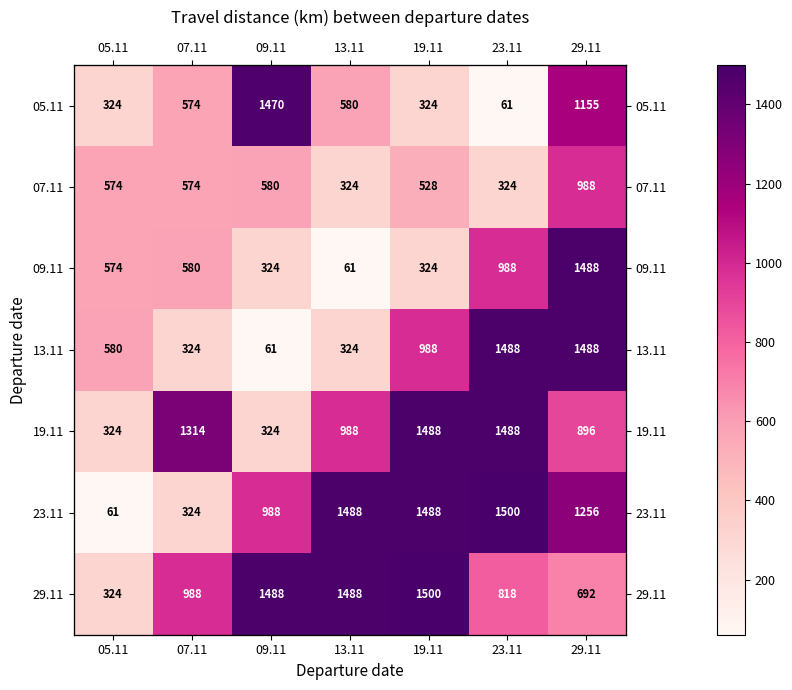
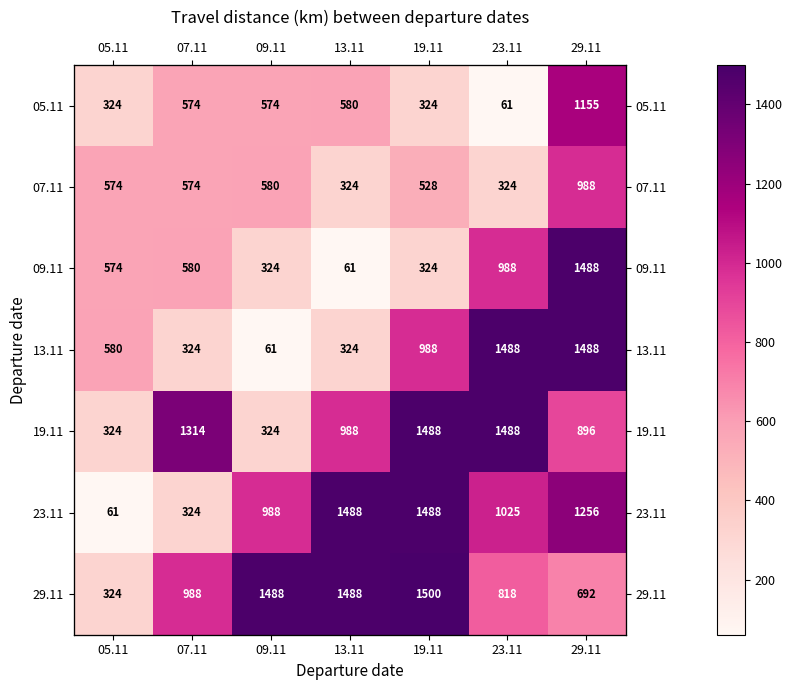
  {
    "05.11": {
      "05.11": 324,
      "07.11": 574,
-     "09.11": 1470,
+     "09.11": 574,
      "13.11": 580,
      "19.11": 324,
      "23.11": 61,
      "29.11": 1155
    },
    "07.11": {
      "05.11": 574,
      "07.11": 574,
      "09.11": 580,
      "13.11": 324,
      "19.11": 528,
      "23.11": 324,
      "29.11": 988
    },
    "09.11": {
      "05.11": 574,
      "07.11": 580,
      "09.11": 324,
      "13.11": 61,
      "19.11": 324,
      "23.11": 988,
      "29.11": 1488
    },
    "13.11": {
      "05.11": 580,
      "07.11": 324,
      "09.11": 61,
      "13.11": 324,
      "19.11": 988,
      "23.11": 1488,
      "29.11": 1488
    },
    "19.11": {
      "05.11": 324,
      "07.11": 1314,
      "09.11": 324,
      "13.11": 988,
      "19.11": 1488,
      "23.11": 1488,
      "29.11": 896
    },
    "23.11": {
      "05.11": 61,
      "07.11": 324,
      "09.11": 988,
      "13.11": 1488,
      "19.11": 1488,
-     "23.11": 1500,
+     "23.11": 1025,
      "29.11": 1256
    },
    "29.11": {
      "05.11": 324,
      "07.11": 988,
      "09.11": 1488,
      "13.11": 1488,
      "19.11": 1500,
      "23.11": 818,
      "29.11": 692
    }
  }
